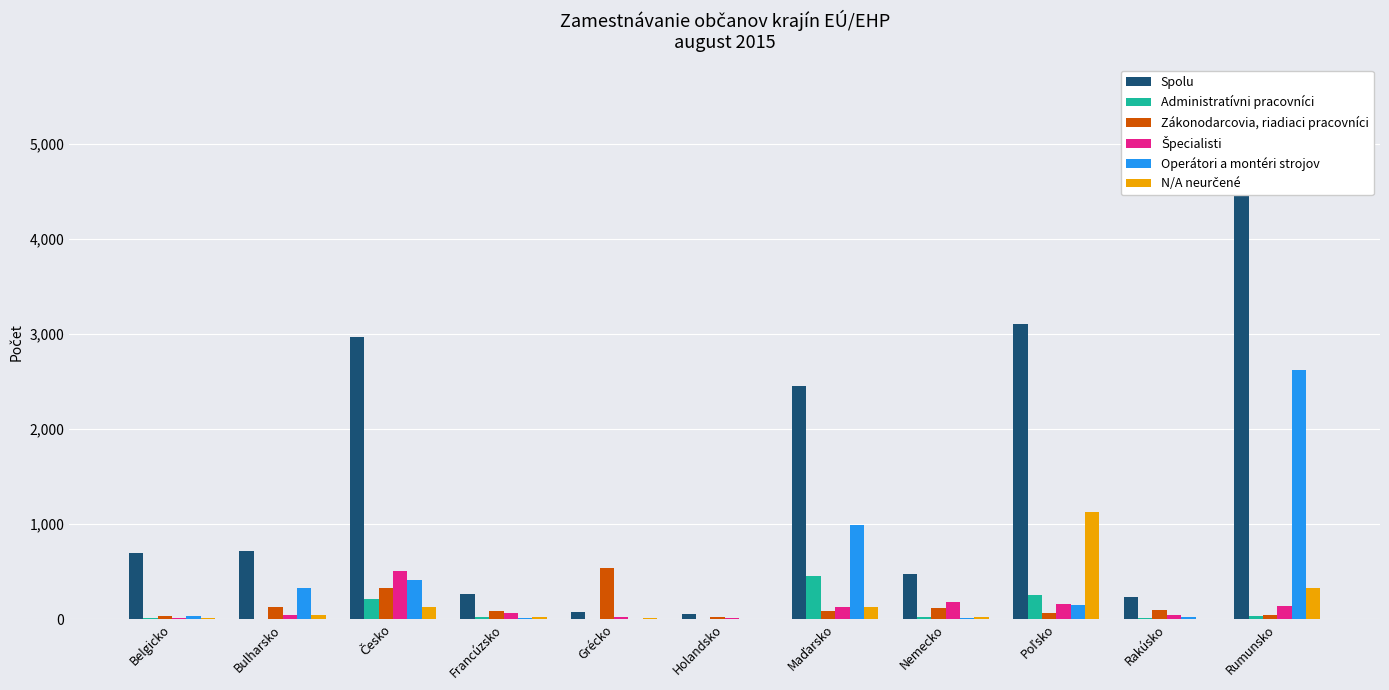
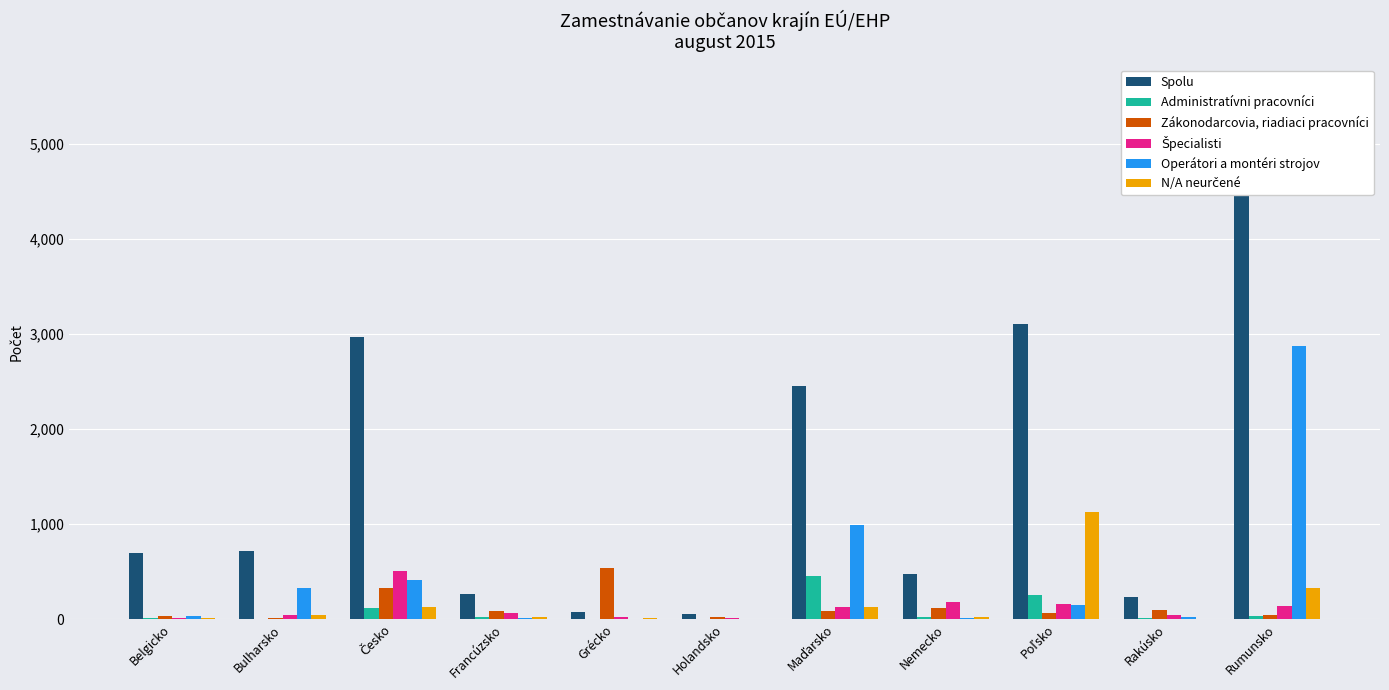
  {
    "Spolu": {
      "Belgicko": "700",
      "Bulharsko": "700",
      "Česko": "3,000",
      "Francúzsko": "300",
      "Grécko": "100",
      "Holandsko": "100",
      "Maďarsko": "2,500",
      "Nemecko": "500",
      "Poľsko": "3,100",
      "Rakúsko": "200"
    },
    "Administratívni pracovníci": {
-     "Česko": "200",
+     "Česko": "100",
      "Maďarsko": "500",
      "Poľsko": "200",
      "Rumunsko": "0"
    },
    "Zákonodarcovia, riadiaci pracovníci": {
      "Belgicko": "0",
-     "Bulharsko": "100",
+     "Bulharsko": "0",
      "Česko": "300",
      "Francúzsko": "100",
      "Grécko": "500",
      "Maďarsko": "100",
      "Nemecko": "100",
      "Poľsko": "100",
      "Rakúsko": "100",
      "Rumunsko": "0"
    },
    "Špecialisti": {
      "Bulharsko": "0",
      "Česko": "500",
      "Francúzsko": "100",
      "Maďarsko": "100",
      "Nemecko": "200",
      "Poľsko": "200",
      "Rakúsko": "0",
      "Rumunsko": "100"
    },
    "Operátori a montéri strojov": {
      "Belgicko": "0",
      "Bulharsko": "300",
      "Česko": "400",
      "Maďarsko": "1,000",
      "Poľsko": "100",
-     "Rumunsko": "2,600"
+     "Rumunsko": "2,900"
    },
    "N/A neurčené": {
      "Bulharsko": "0",
      "Česko": "100",
      "Maďarsko": "100",
      "Poľsko": "1,100",
      "Rumunsko": "300"
    }
  }
